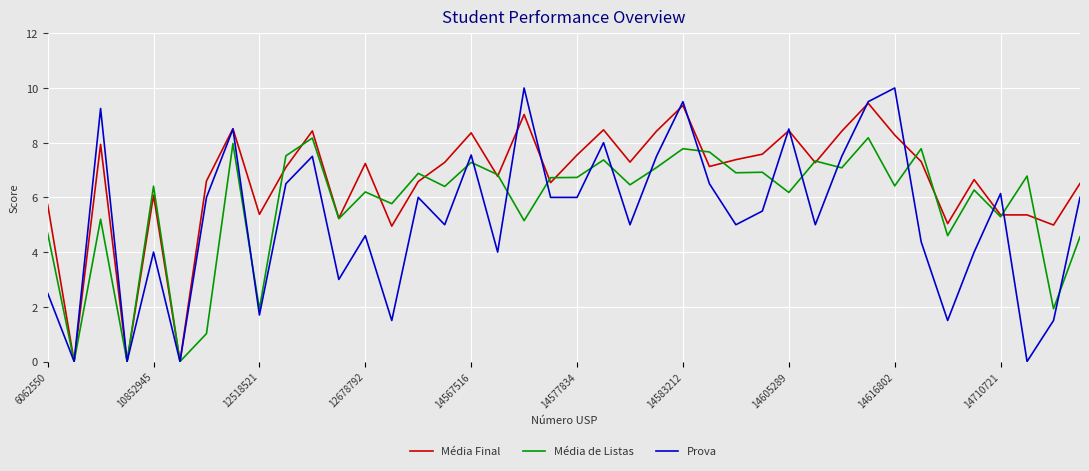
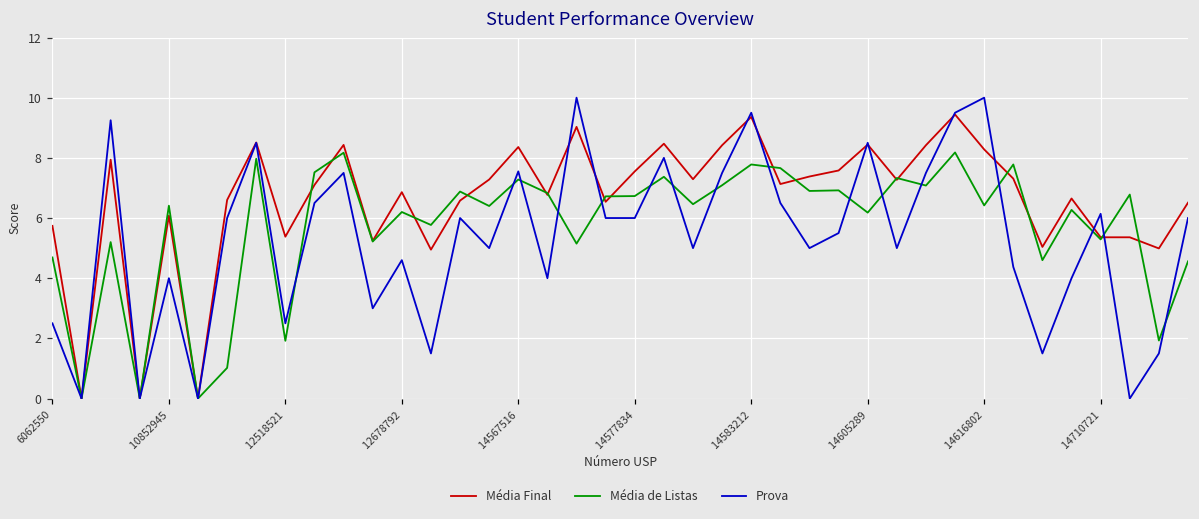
  {
    "Média Final": {
      "6062550": 5.7,
      "10852945": 6.1,
      "12518521": 5.4,
-     "12678792": 7.2,
+     "12678792": 6.9,
      "14567516": 8.4,
      "14577834": 7.6,
      "14583212": 9.4,
      "14616802": 8.3
    },
    "Média de Listas": {
      "6062550": 4.7,
      "10852945": 6.4,
      "12518521": 1.9,
      "12678792": 6.2,
      "14567516": 7.3,
      "14577834": 6.7,
      "14583212": 7.8,
      "14605289": 6.2,
      "14616802": 6.4
    },
    "Prova": {
      "6062550": 2.5,
      "10852945": 4.0,
-     "12518521": 1.7,
+     "12518521": 2.5,
      "12678792": 4.6,
      "14567516": 7.6,
      "14577834": 6.0,
      "14583212": 9.5,
      "14616802": 10.0,
      "14710721": 6.1
    }
  }
